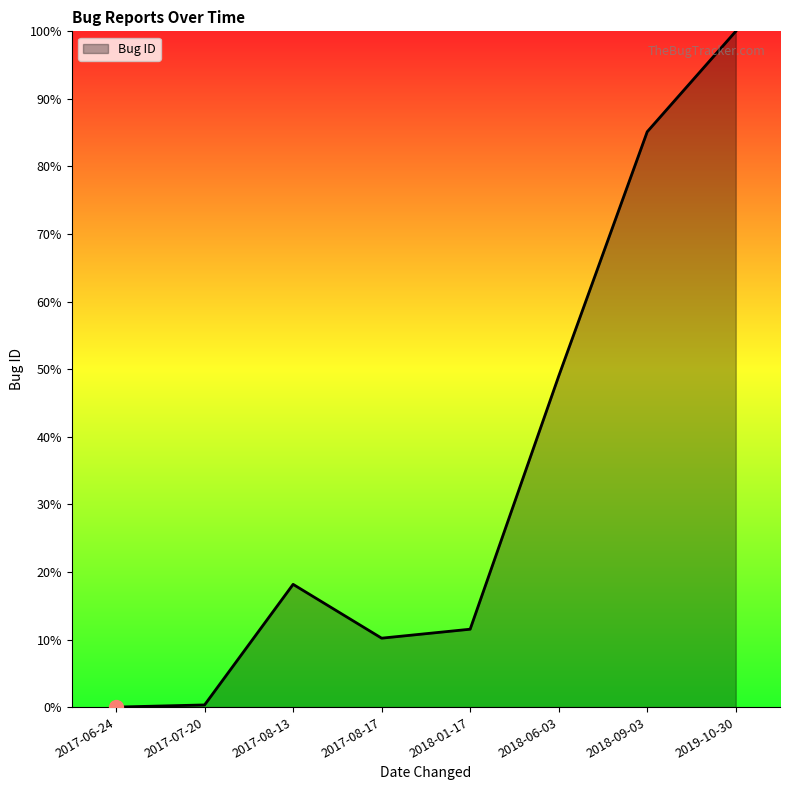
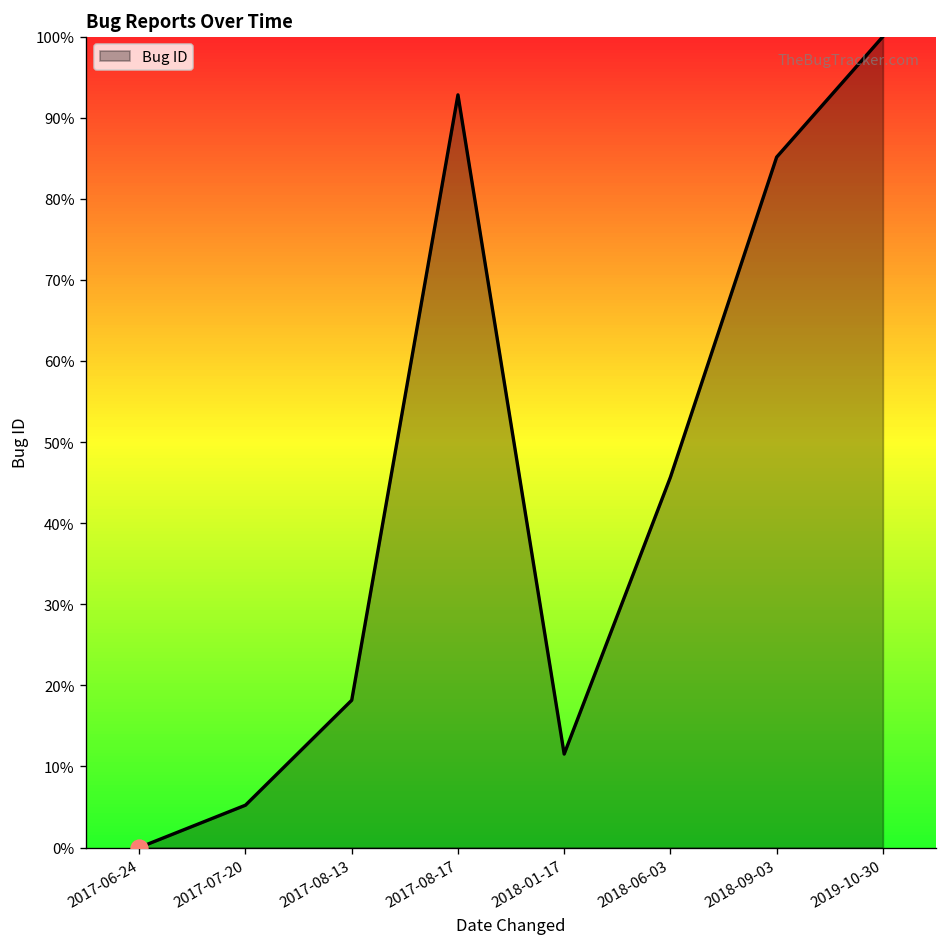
  {
    "Bug ID": {
-     "2017-07-20": "0%",
+     "2017-07-20": "5%",
      "2017-08-13": "18%",
-     "2017-08-17": "10%",
+     "2017-08-17": "93%",
      "2018-01-17": "12%",
-     "2018-06-03": "49%",
+     "2018-06-03": "46%",
      "2018-09-03": "85%",
      "2019-10-30": "100%"
    }
  }
